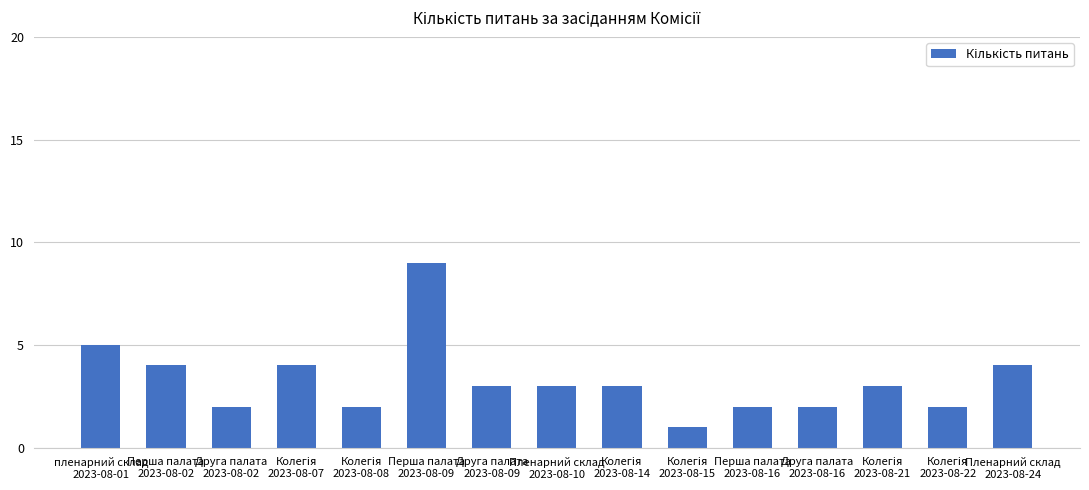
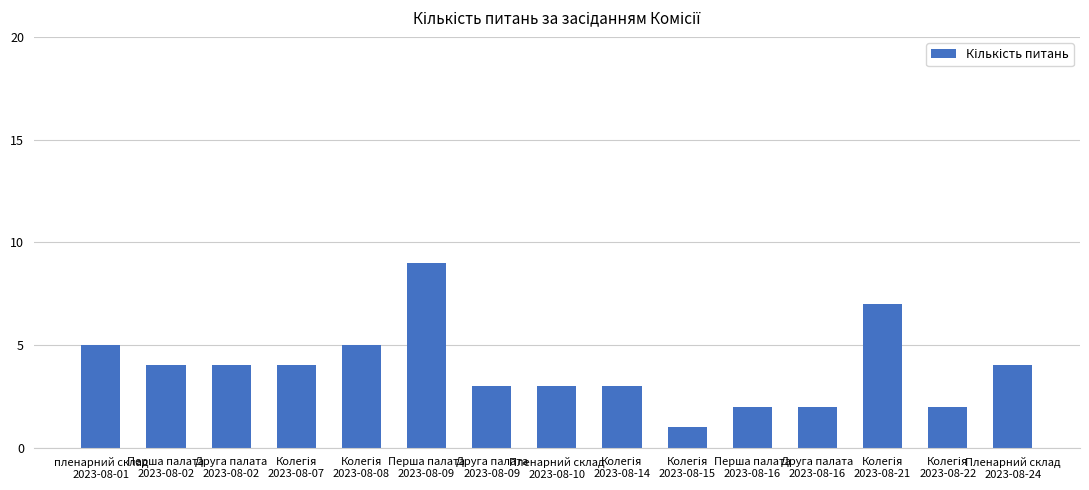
  {
-   "Друга палата 2023-08-02": 2,
+   "Друга палата 2023-08-02": 4,
    "Колегія 2023-08-07": 4,
-   "Колегія 2023-08-08": 2,
+   "Колегія 2023-08-08": 5,
    "Перша палата 2023-08-09": 9,
    "Колегія 2023-08-15": 1,
    "Перша палата 2023-08-16": 2,
    "Друга палата 2023-08-16": 2,
-   "Колегія 2023-08-21": 3,
+   "Колегія 2023-08-21": 7,
    "Пленарний склад 2023-08-24": 4
  }
